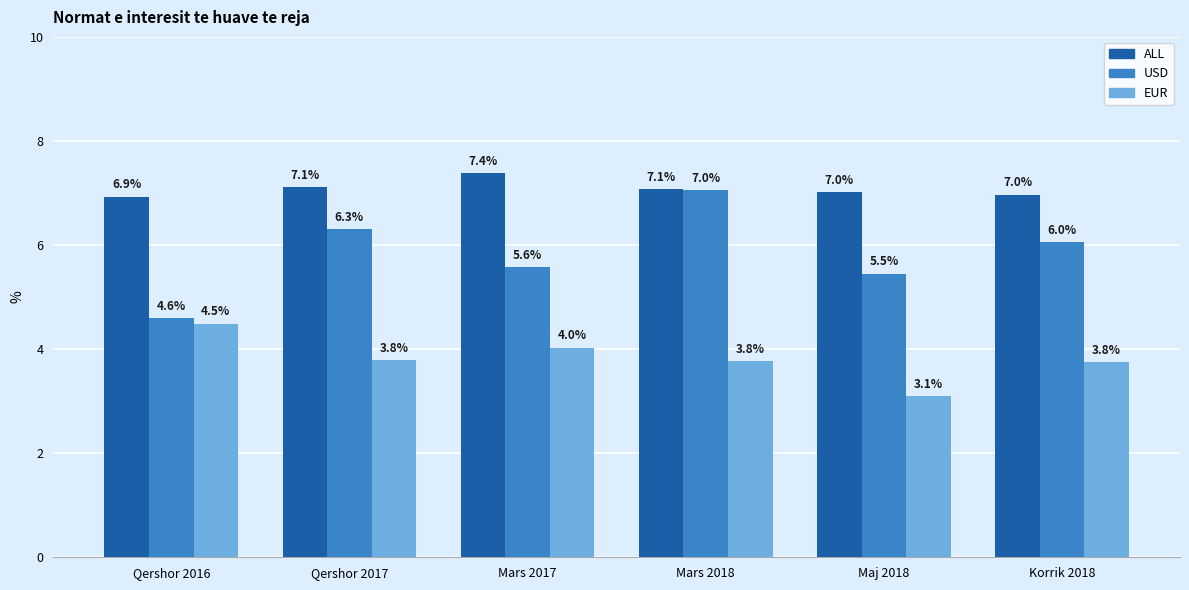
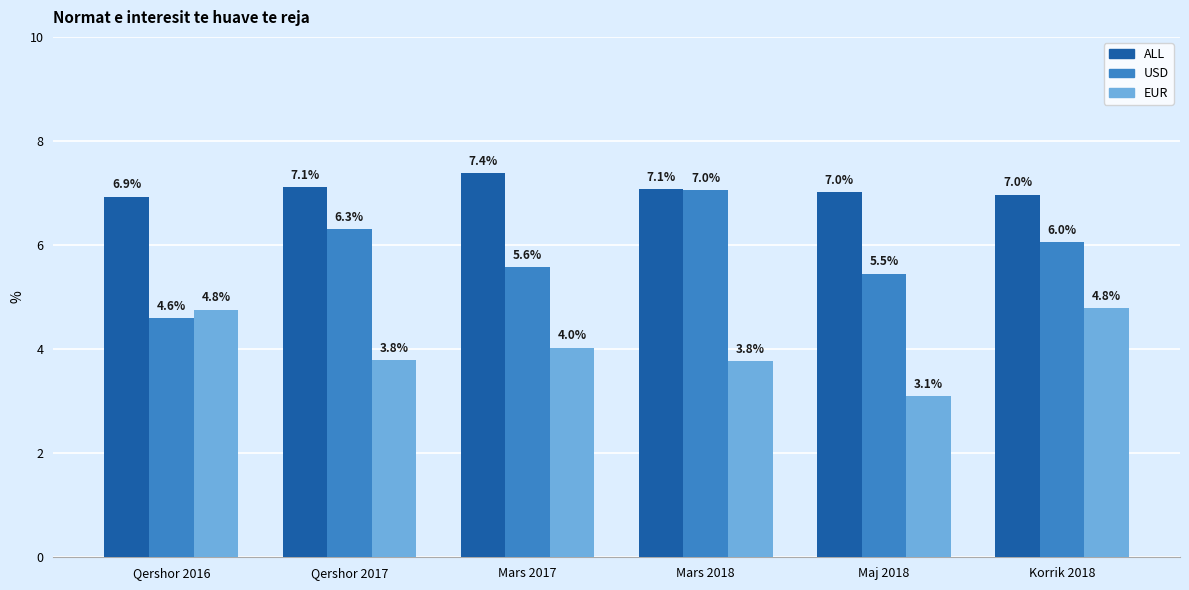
  {
    "EUR": {
-     "Qershor 2016": "4.5%",
+     "Qershor 2016": "4.8%",
      "Qershor 2017": "3.8%",
      "Mars 2017": "4.0%",
      "Mars 2018": "3.8%",
      "Maj 2018": "3.1%",
-     "Korrik 2018": "3.8%"
+     "Korrik 2018": "4.8%"
    }
  }
